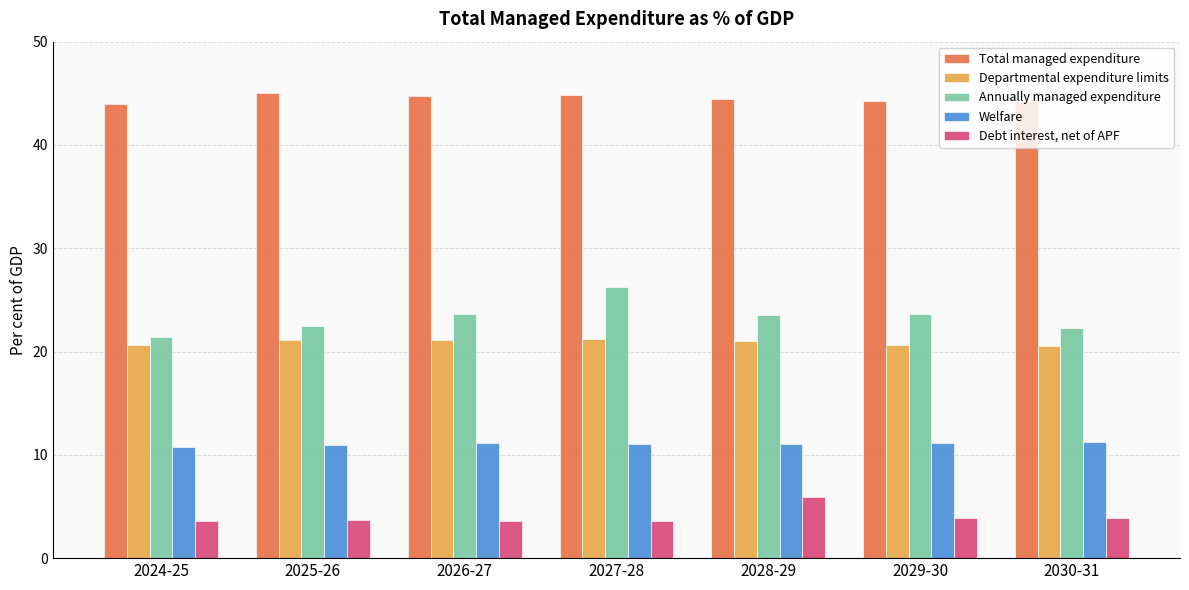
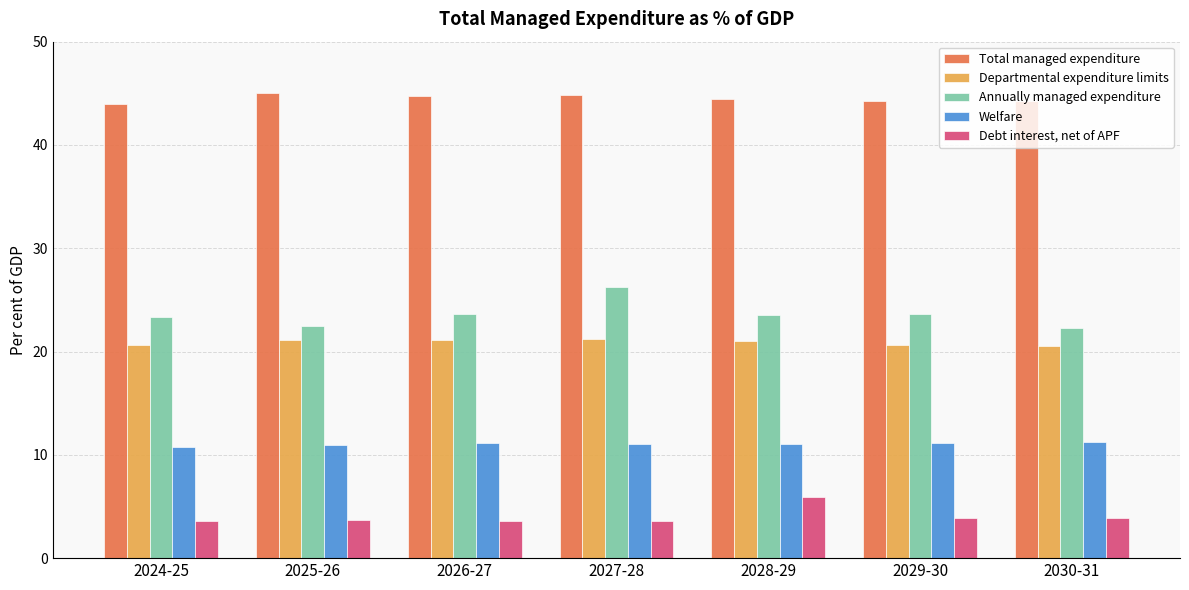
  {
    "Annually managed expenditure": {
-     "2024-25": 21.5,
+     "2024-25": 23.4,
      "2025-26": 22.4,
      "2026-27": 23.6,
      "2027-28": 26.3,
      "2028-29": 23.5,
      "2029-30": 23.6,
      "2030-31": 22.3
    },
    "Welfare": {
      "2024-25": 10.8,
      "2025-26": 10.9,
      "2026-27": 11.1,
      "2027-28": 11.0,
      "2028-29": 11.0,
      "2029-30": 11.1,
      "2030-31": 11.2
    },
    "Debt interest, net of APF": {
      "2024-25": 3.6,
      "2025-26": 3.7,
      "2026-27": 3.6,
      "2027-28": 3.6,
      "2028-29": 5.9,
      "2029-30": 3.9,
      "2030-31": 3.9
    }
  }
